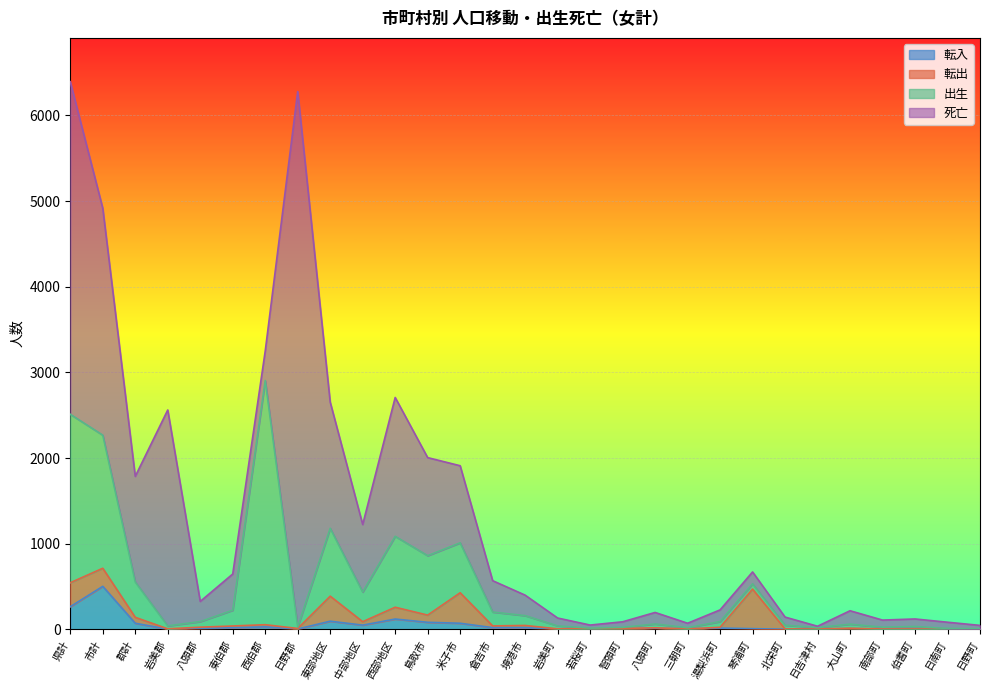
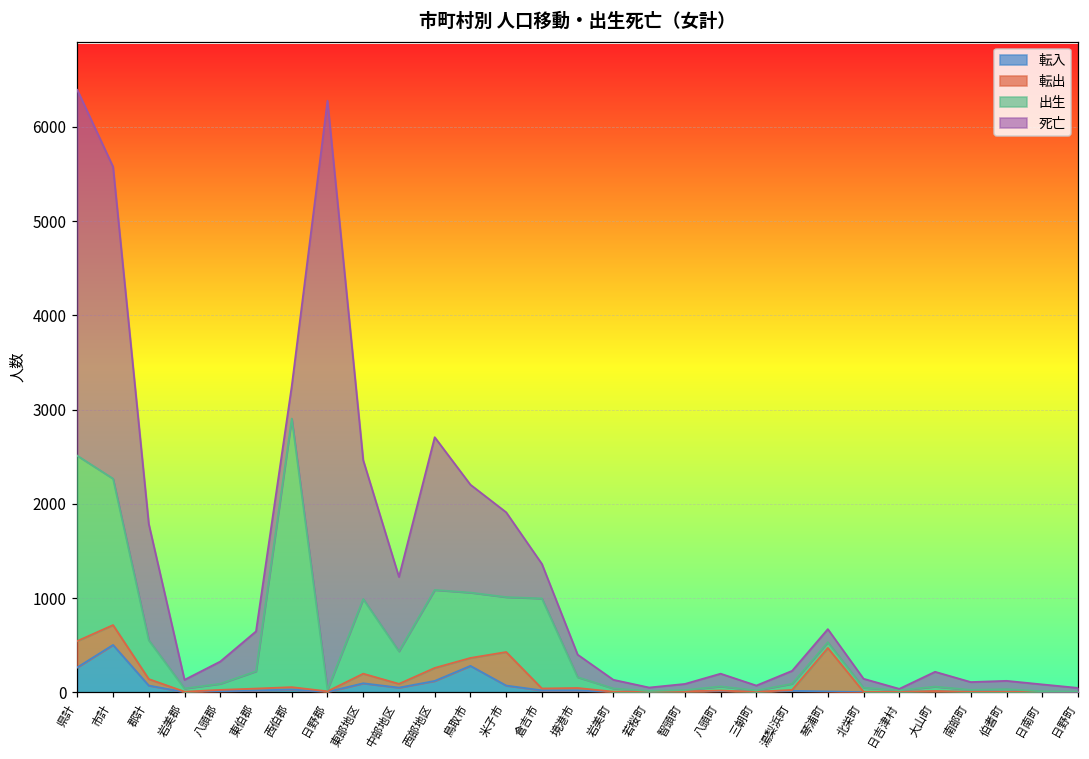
  {
    "転入": {
      "県計": 300,
      "市計": 500,
      "郡計": 100,
      "東部地区": 100,
      "中部地区": 0,
      "西部地区": 100,
-     "鳥取市": 100,
+     "鳥取市": 300,
      "米子市": 100,
      "琴浦町": 0
    },
    "転出": {
      "県計": 300,
      "市計": 200,
      "郡計": 100,
-     "東部地区": 300,
+     "東部地区": 100,
      "中部地区": 0,
      "西部地区": 100,
      "鳥取市": 100,
      "米子市": 400,
      "琴浦町": 500
    },
    "出生": {
      "県計": 2000,
      "市計": 1600,
      "郡計": 400,
      "岩美郡": 0,
      "八頭郡": 100,
      "東伯郡": 200,
      "西伯郡": 2900,
      "東部地区": 800,
      "中部地区": 300,
      "西部地区": 800,
      "鳥取市": 700,
      "米子市": 600,
-     "倉吉市": 200,
+     "倉吉市": 1000,
      "境港市": 100,
      "岩美町": 0,
      "八頭町": 0,
      "湯梨浜町": 100,
      "琴浦町": 100,
      "北栄町": 0,
      "大山町": 0
    },
    "死亡": {
      "県計": 3900,
-     "市計": 2700,
+     "市計": 3300,
      "郡計": 1200,
-     "岩美郡": 2500,
+     "岩美郡": 100,
      "八頭郡": 200,
      "東伯郡": 400,
      "西伯郡": 300,
      "日野郡": 6300,
      "東部地区": 1500,
      "中部地区": 800,
      "西部地区": 1600,
      "鳥取市": 1100,
      "米子市": 900,
      "倉吉市": 400,
      "境港市": 200,
      "岩美町": 100,
      "若桜町": 0,
      "智頭町": 100,
      "八頭町": 100,
      "三朝町": 100,
      "湯梨浜町": 100,
      "琴浦町": 100,
      "北栄町": 100,
      "大山町": 200,
      "南部町": 100,
      "伯耆町": 100,
      "日南町": 100,
      "日野町": 0
    }
  }
